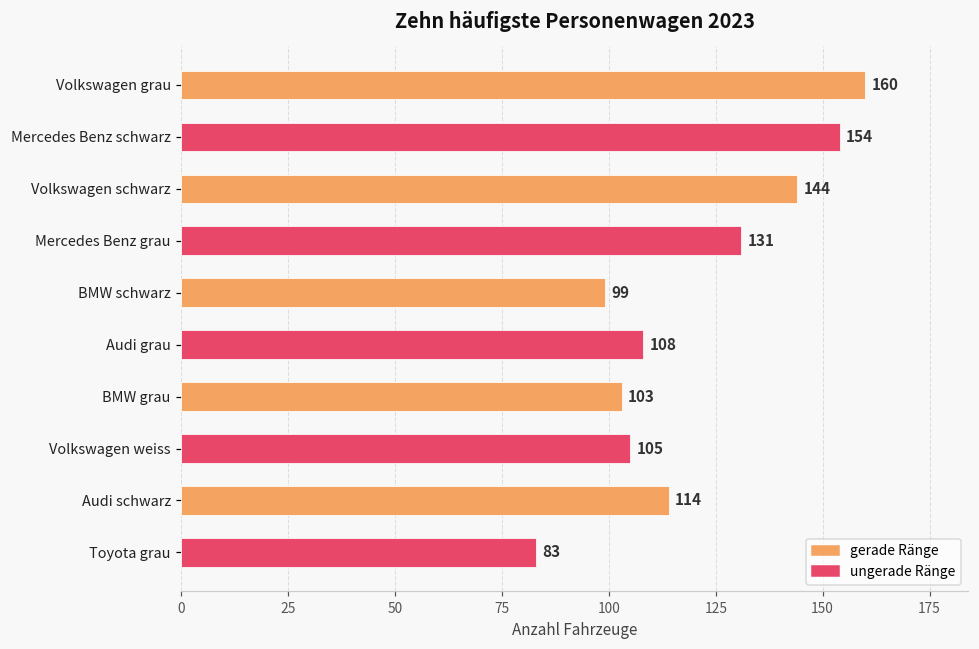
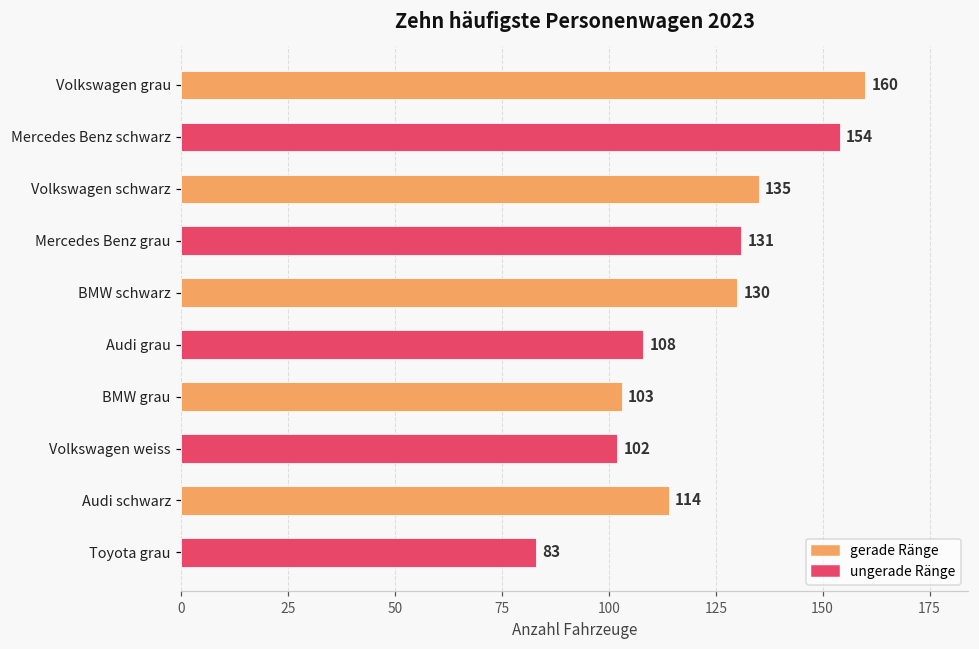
  {
    "Volkswagen grau": 160,
    "Mercedes Benz schwarz": 154,
-   "Volkswagen schwarz": 144,
+   "Volkswagen schwarz": 135,
    "Mercedes Benz grau": 131,
-   "BMW schwarz": 99,
+   "BMW schwarz": 130,
    "Audi grau": 108,
    "BMW grau": 103,
-   "Volkswagen weiss": 105,
+   "Volkswagen weiss": 102,
    "Audi schwarz": 114,
    "Toyota grau": 83
  }
